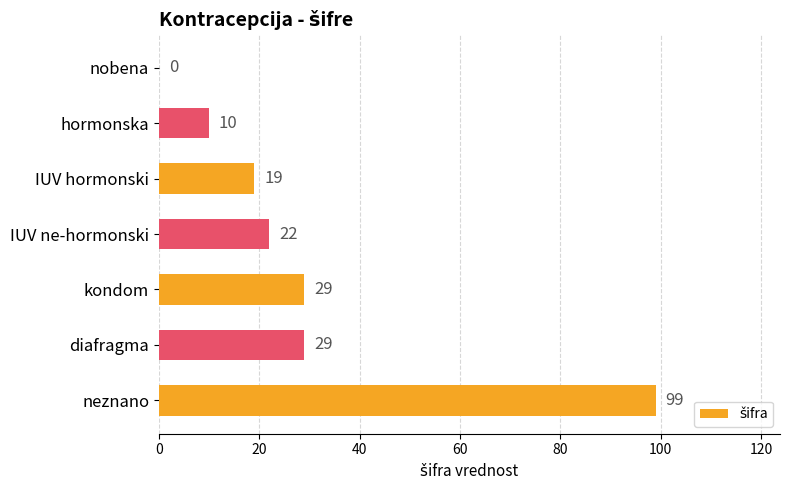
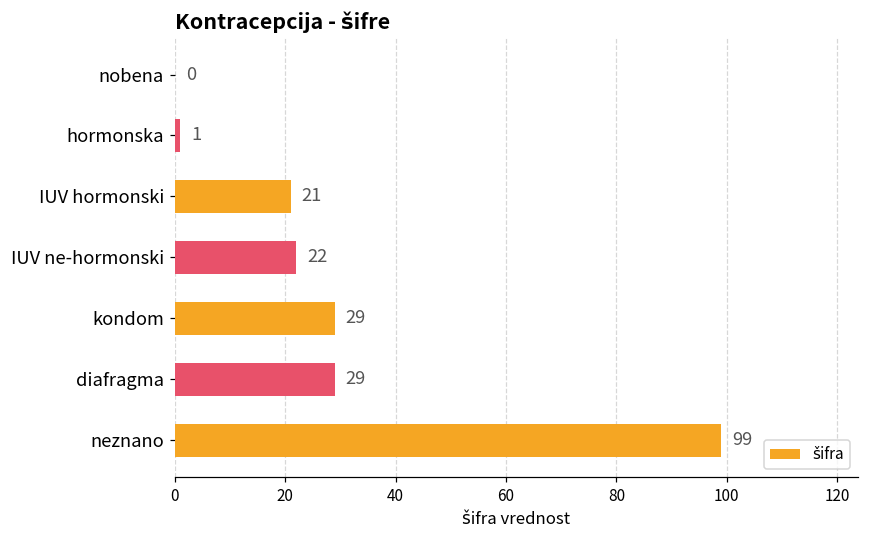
  {
    "nobena": 0,
-   "hormonska": 10,
-   "IUV hormonski": 19,
+   "hormonska": 1,
+   "IUV hormonski": 21,
    "IUV ne-hormonski": 22,
    "kondom": 29,
    "diafragma": 29,
    "neznano": 99
  }
